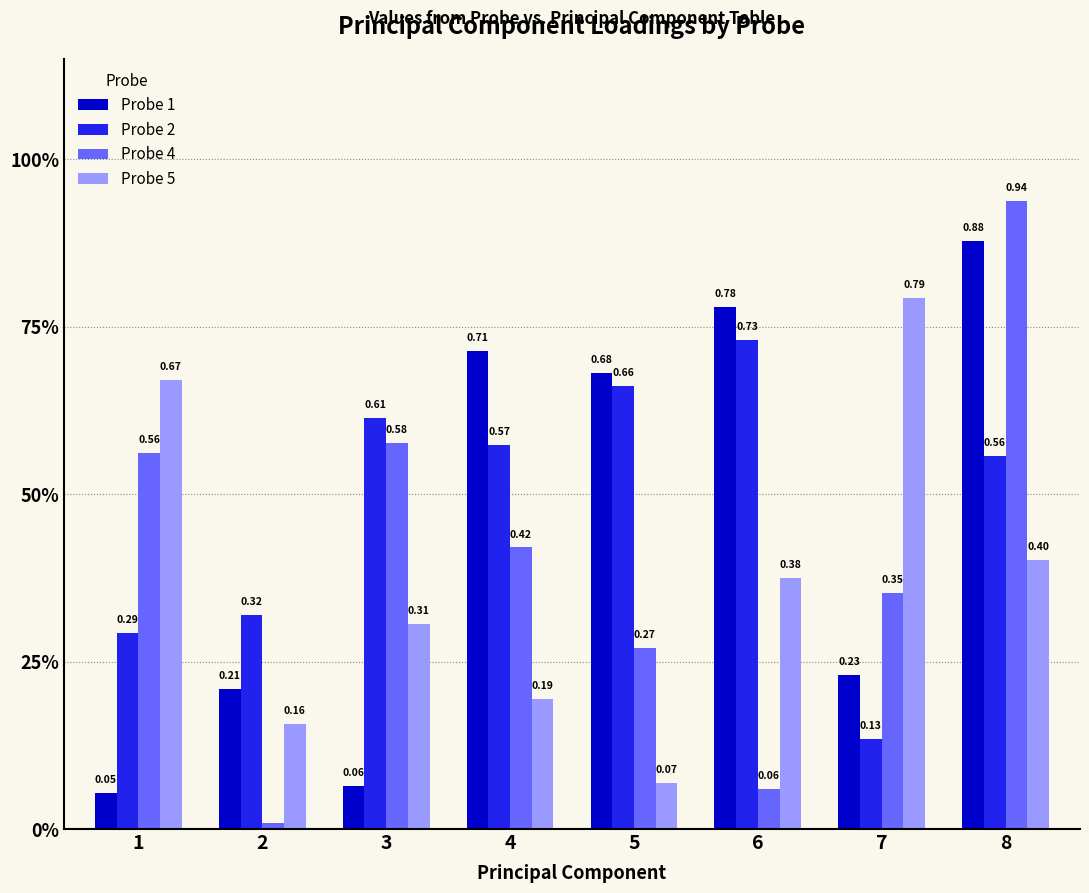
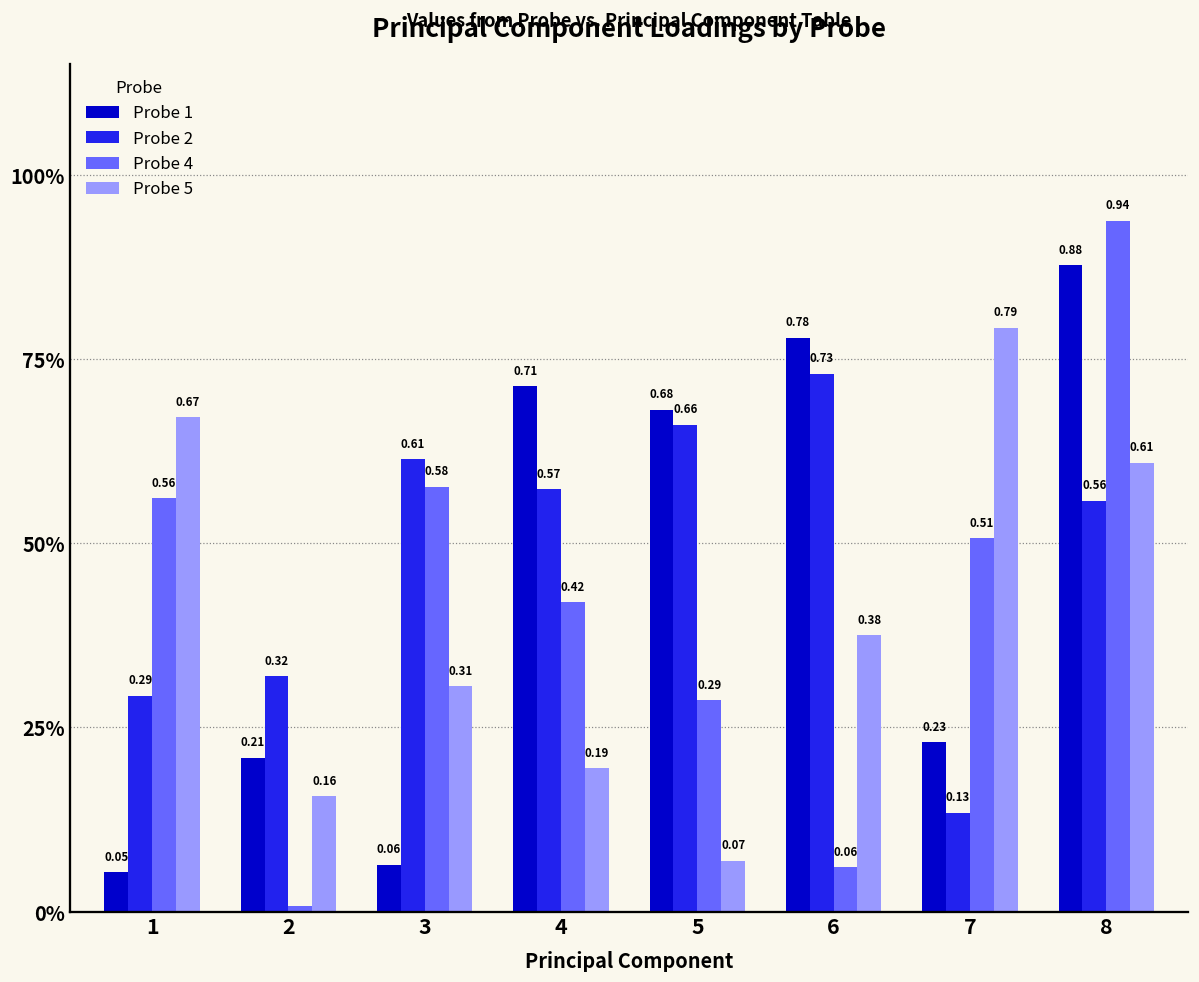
  {
    "Probe 4": {
      "1": 0.56,
      "3": 0.58,
      "4": 0.42,
-     "5": 0.27,
+     "5": 0.29,
      "6": 0.06,
-     "7": 0.35,
+     "7": 0.51,
      "8": 0.94
    },
    "Probe 5": {
      "1": 0.67,
      "2": 0.16,
      "3": 0.31,
      "4": 0.19,
      "5": 0.07,
      "6": 0.38,
      "7": 0.79,
-     "8": 0.40
+     "8": 0.61
    }
  }
